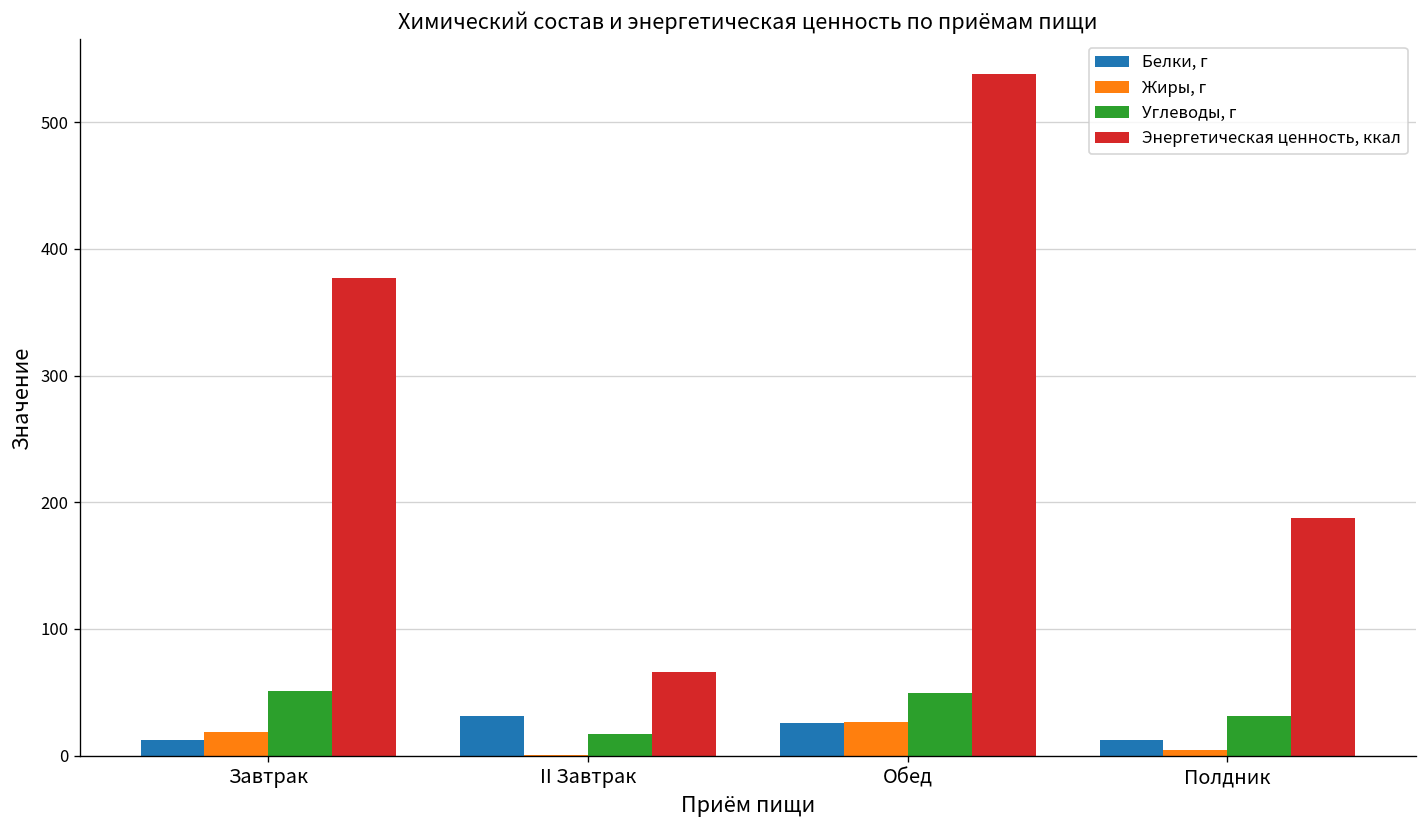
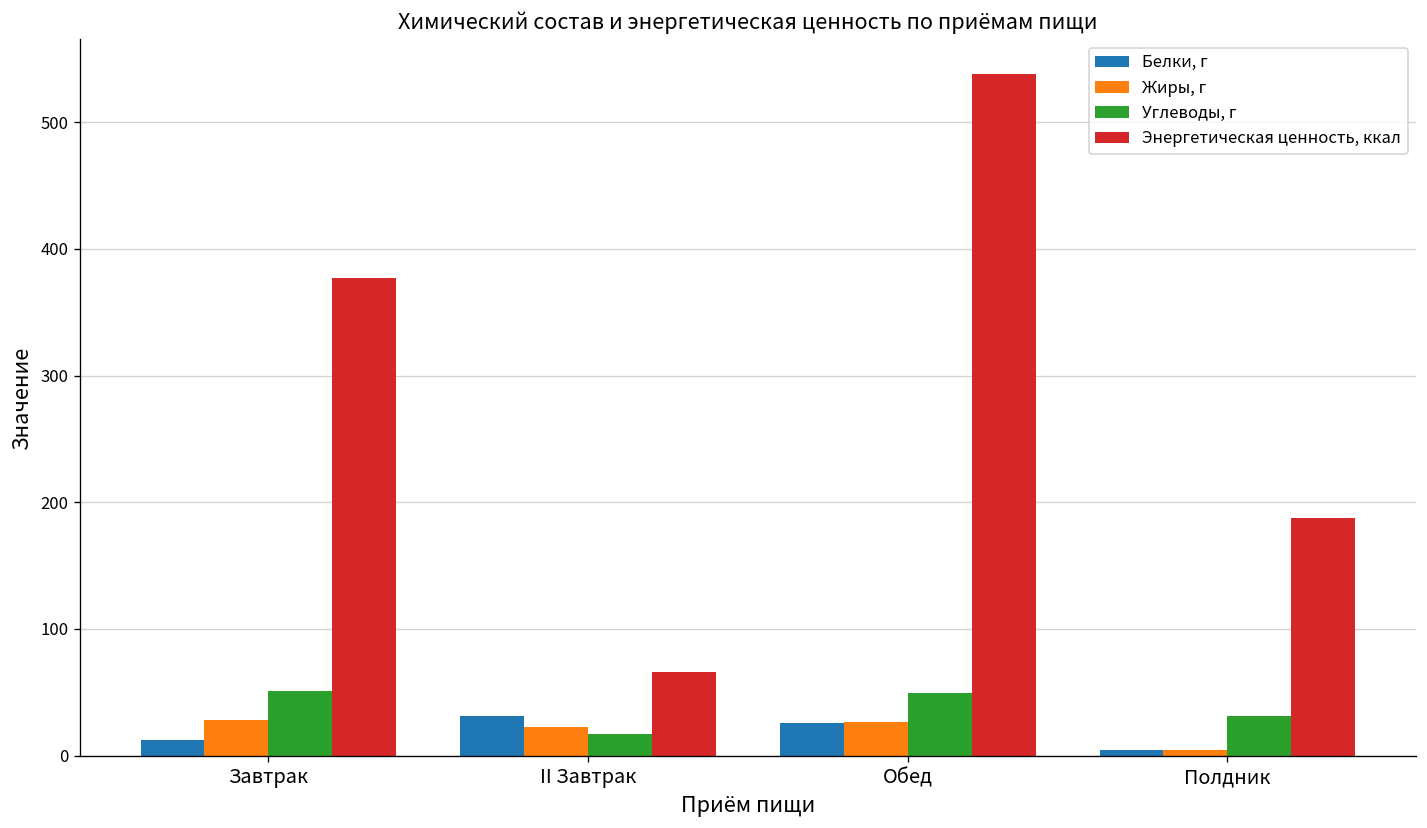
  {
    "Белки, г": {
      "Завтрак": 12,
      "II Завтрак": 31,
      "Обед": 25,
-     "Полдник": 12
+     "Полдник": 4
    },
    "Жиры, г": {
-     "Завтрак": 19,
-     "II Завтрак": 0,
+     "Завтрак": 28,
+     "II Завтрак": 22,
      "Обед": 26,
      "Полдник": 5
    },
    "Углеводы, г": {
      "Завтрак": 51,
      "II Завтрак": 17,
      "Обед": 49,
      "Полдник": 31
    },
    "Энергетическая ценность, ккал": {
      "Завтрак": 377,
      "II Завтрак": 66,
      "Обед": 538,
      "Полдник": 188
    }
  }
